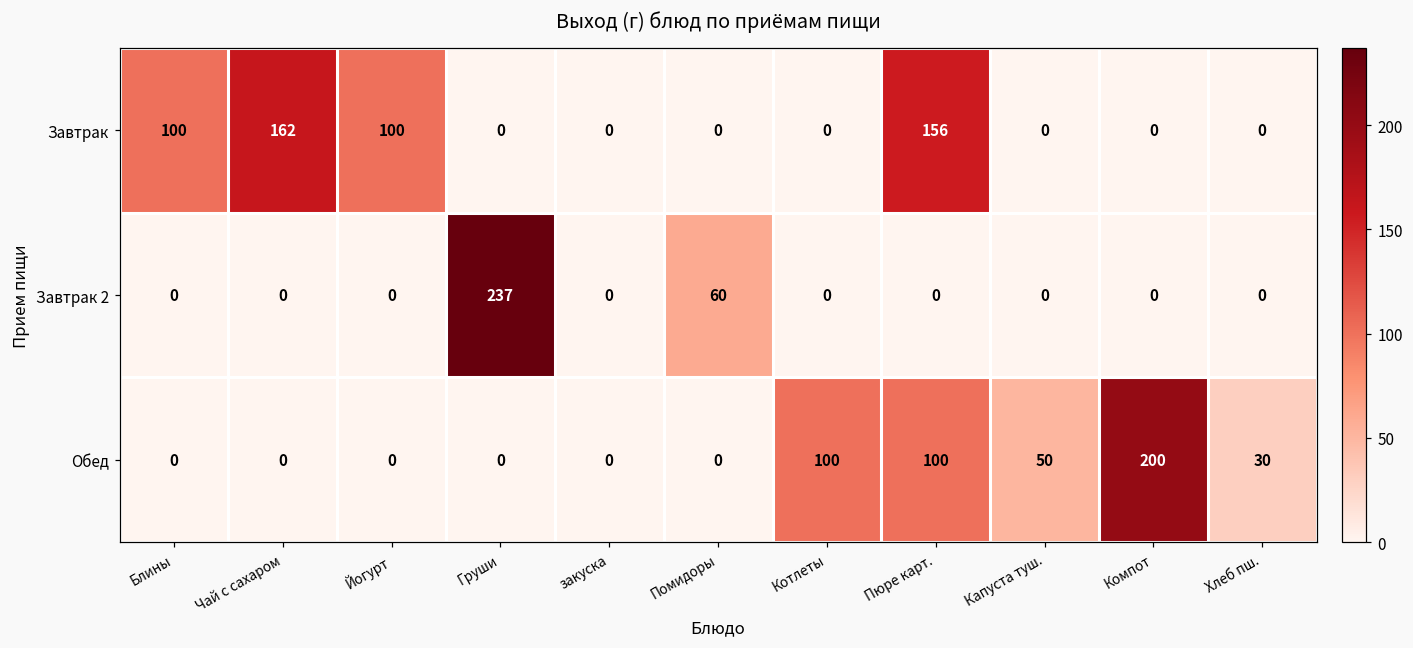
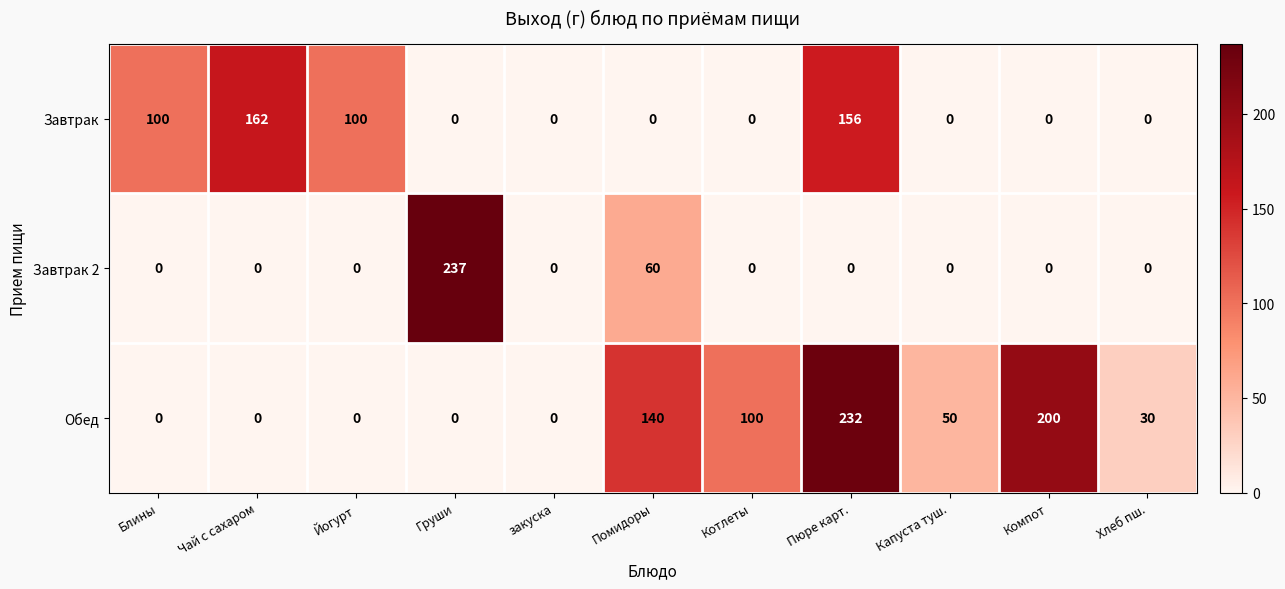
  {
    "Завтрак": {
      "Блины": 100,
      "Чай с сахаром": 162,
      "Йогурт": 100,
      "Груши": 0,
      "закуска": 0,
      "Помидоры": 0,
      "Котлеты": 0,
      "Пюре карт.": 156,
      "Капуста туш.": 0,
      "Компот": 0,
      "Хлеб пш.": 0
    },
    "Завтрак 2": {
      "Блины": 0,
      "Чай с сахаром": 0,
      "Йогурт": 0,
      "Груши": 237,
      "закуска": 0,
      "Помидоры": 60,
      "Котлеты": 0,
      "Пюре карт.": 0,
      "Капуста туш.": 0,
      "Компот": 0,
      "Хлеб пш.": 0
    },
    "Обед": {
      "Блины": 0,
      "Чай с сахаром": 0,
      "Йогурт": 0,
      "Груши": 0,
      "закуска": 0,
-     "Помидоры": 0,
+     "Помидоры": 140,
      "Котлеты": 100,
-     "Пюре карт.": 100,
+     "Пюре карт.": 232,
      "Капуста туш.": 50,
      "Компот": 200,
      "Хлеб пш.": 30
    }
  }
